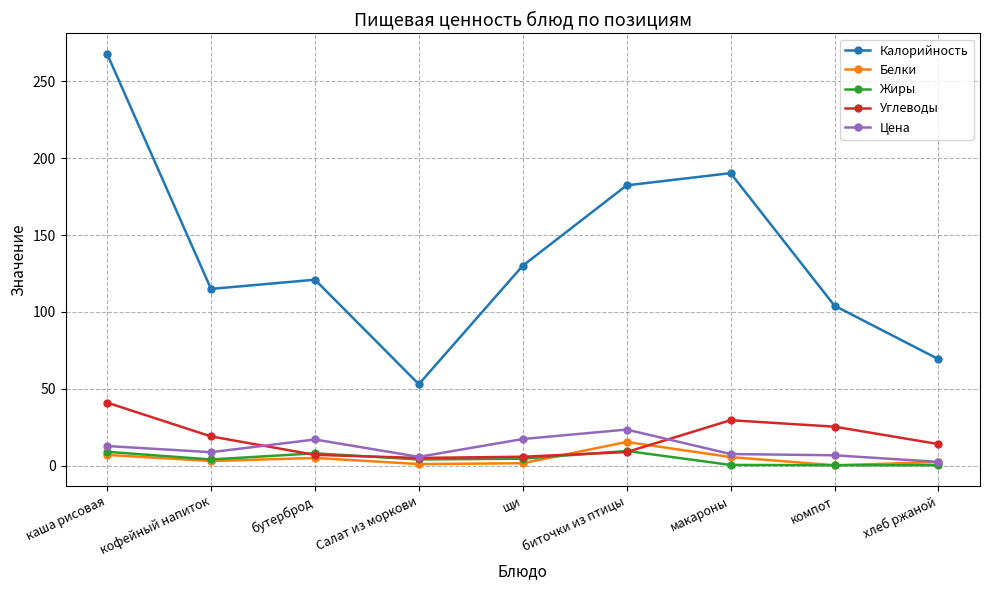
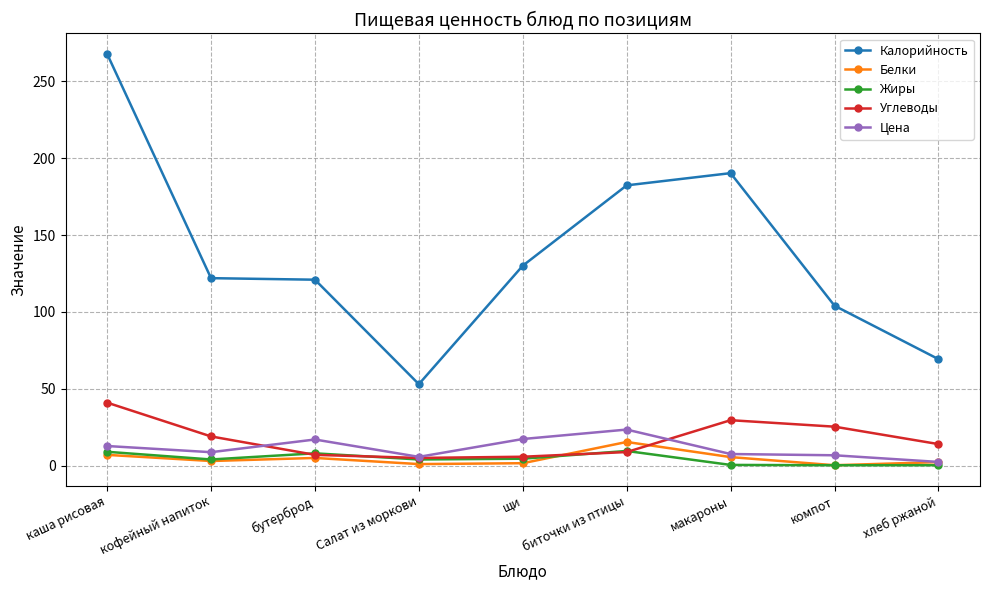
  {
    "Калорийность": {
      "каша рисовая": 268,
-     "кофейный напиток": 115,
+     "кофейный напиток": 122,
      "бутерброд": 121,
      "Салат из моркови": 53,
      "щи": 130,
      "биточки из птицы": 182,
      "макароны": 190,
      "компот": 104,
      "хлеб ржаной": 69
    },
    "Белки": {
      "каша рисовая": 7,
      "бутерброд": 5,
      "Салат из моркови": 1,
      "щи": 2,
      "биточки из птицы": 15,
      "макароны": 6
    },
    "Жиры": {
      "каша рисовая": 9,
      "макароны": 0,
      "хлеб ржаной": 0
    },
    "Углеводы": {
      "каша рисовая": 41,
      "кофейный напиток": 19,
      "макароны": 30,
      "компот": 25,
      "хлеб ржаной": 14
    },
    "Цена": {
      "каша рисовая": 13,
      "кофейный напиток": 9,
      "бутерброд": 17,
      "щи": 17,
      "биточки из птицы": 23,
      "макароны": 8,
      "компот": 7
    }
  }
